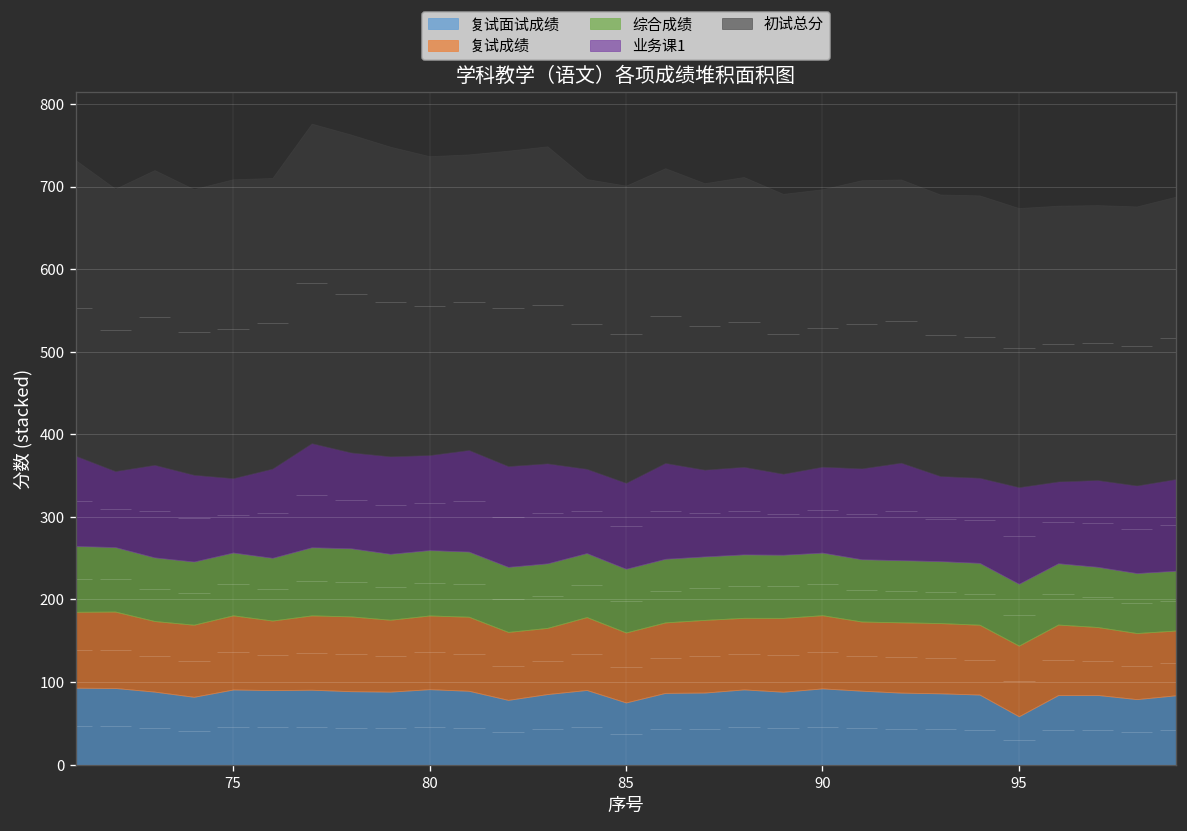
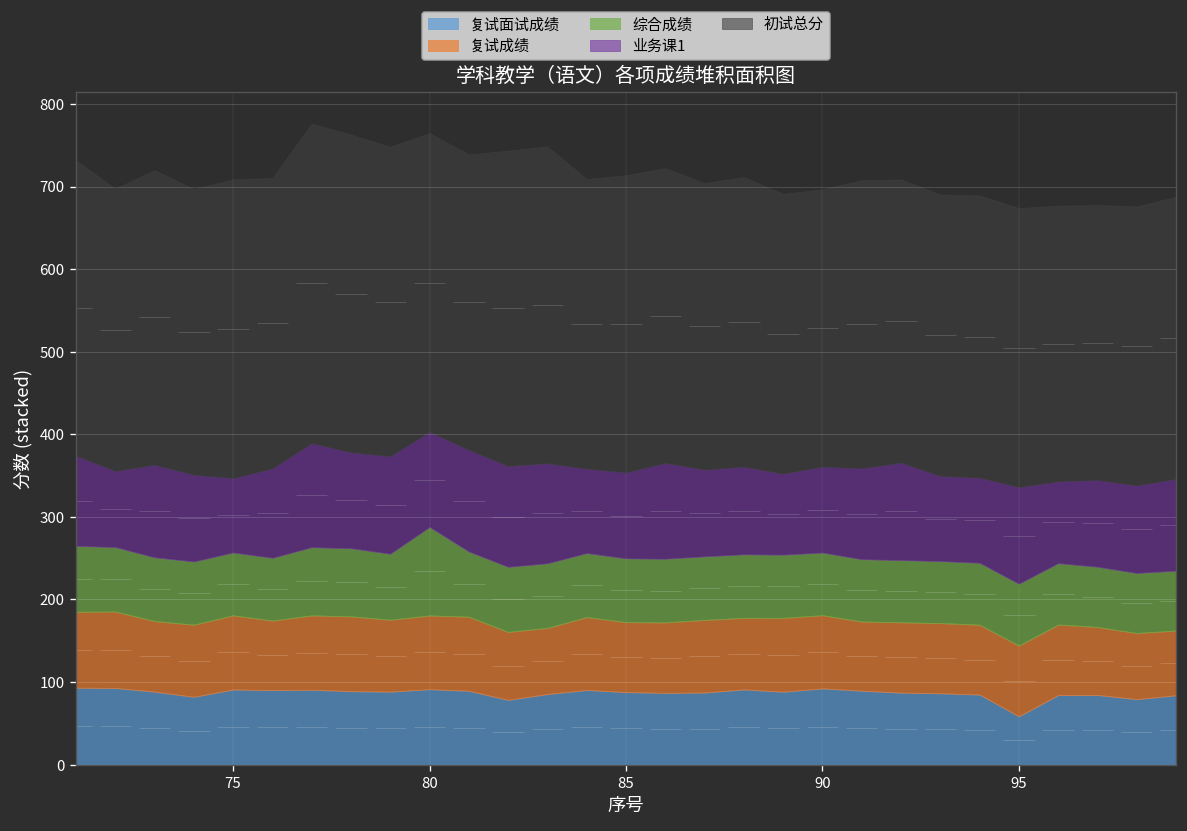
  {
    "复试面试成绩": {
      "75": 90,
      "80": 90,
-     "85": 80,
+     "85": 90,
      "90": 90,
      "95": 60
    },
    "复试成绩": {
      "75": 90,
      "80": 90,
      "85": 80,
      "90": 90,
      "95": 90
    },
    "综合成绩": {
      "75": 80,
-     "80": 80,
+     "80": 110,
      "85": 80,
      "90": 80,
      "95": 70
    },
    "业务课1": {
      "75": 90,
      "80": 120,
      "85": 100,
      "90": 100,
      "95": 120
    },
    "初试总分": {
      "75": 360,
      "80": 360,
      "85": 360,
      "90": 340,
      "95": 340
    }
  }
